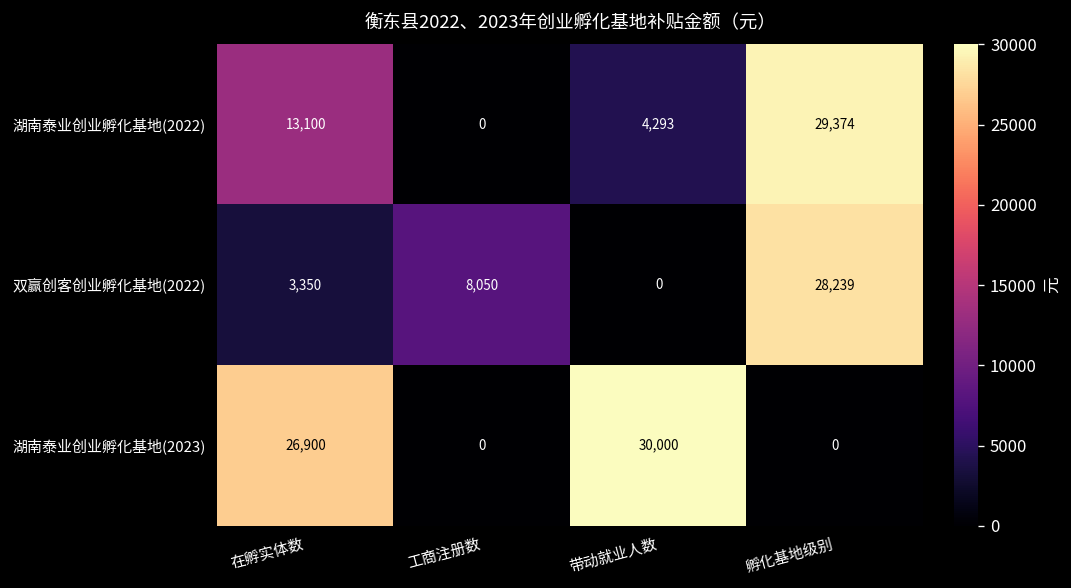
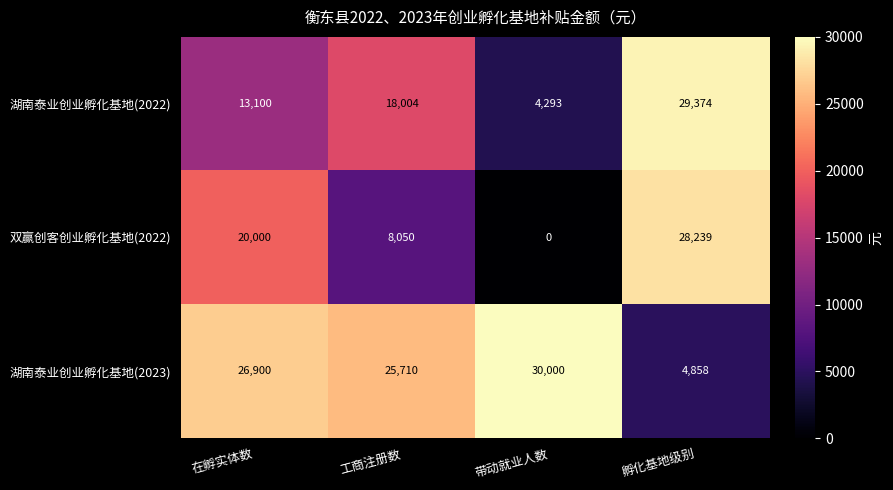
  {
    "湖南泰业创业孵化基地(2022)": {
      "在孵实体数": "13,100",
-     "工商注册数": "0",
+     "工商注册数": "18,004",
      "带动就业人数": "4,293",
      "孵化基地级别": "29,374"
    },
    "双赢创客创业孵化基地(2022)": {
-     "在孵实体数": "3,350",
+     "在孵实体数": "20,000",
      "工商注册数": "8,050",
      "带动就业人数": "0",
      "孵化基地级别": "28,239"
    },
    "湖南泰业创业孵化基地(2023)": {
      "在孵实体数": "26,900",
-     "工商注册数": "0",
+     "工商注册数": "25,710",
      "带动就业人数": "30,000",
-     "孵化基地级别": "0"
+     "孵化基地级别": "4,858"
    }
  }
